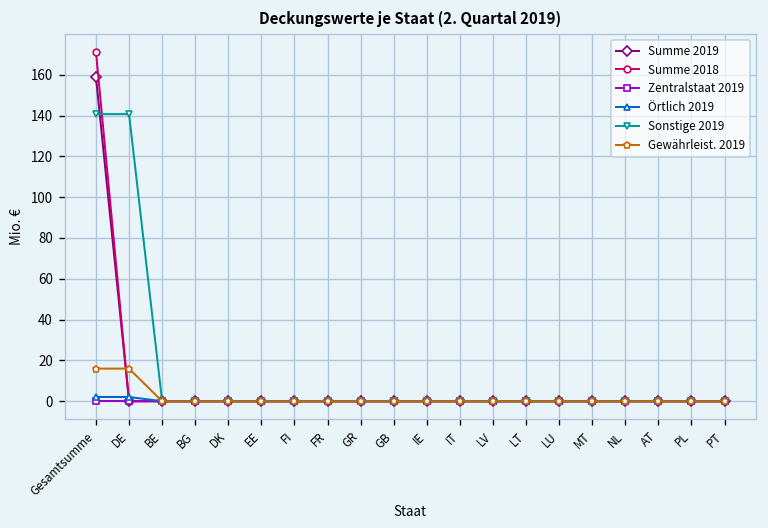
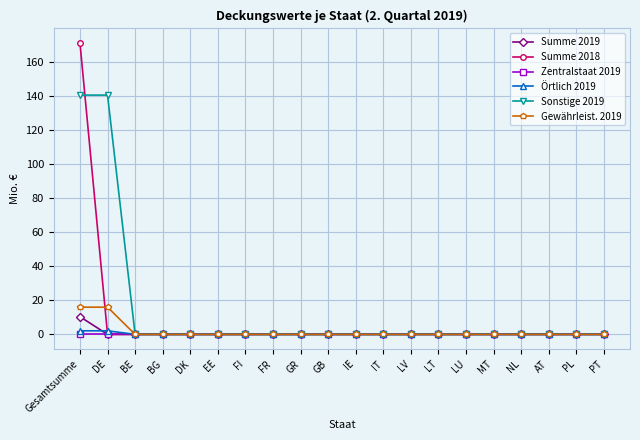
  {
    "Summe 2019": {
-     "Gesamtsumme": 159
+     "Gesamtsumme": 10
    },
    "Summe 2018": {
      "Gesamtsumme": 171
    },
    "Zentralstaat 2019": {
      "Gesamtsumme": 0
    },
    "Örtlich 2019": {
      "Gesamtsumme": 2,
      "DE": 2
    },
    "Sonstige 2019": {
      "Gesamtsumme": 141,
      "DE": 141
    },
    "Gewährleist. 2019": {
      "Gesamtsumme": 16,
      "DE": 16
    }
  }
